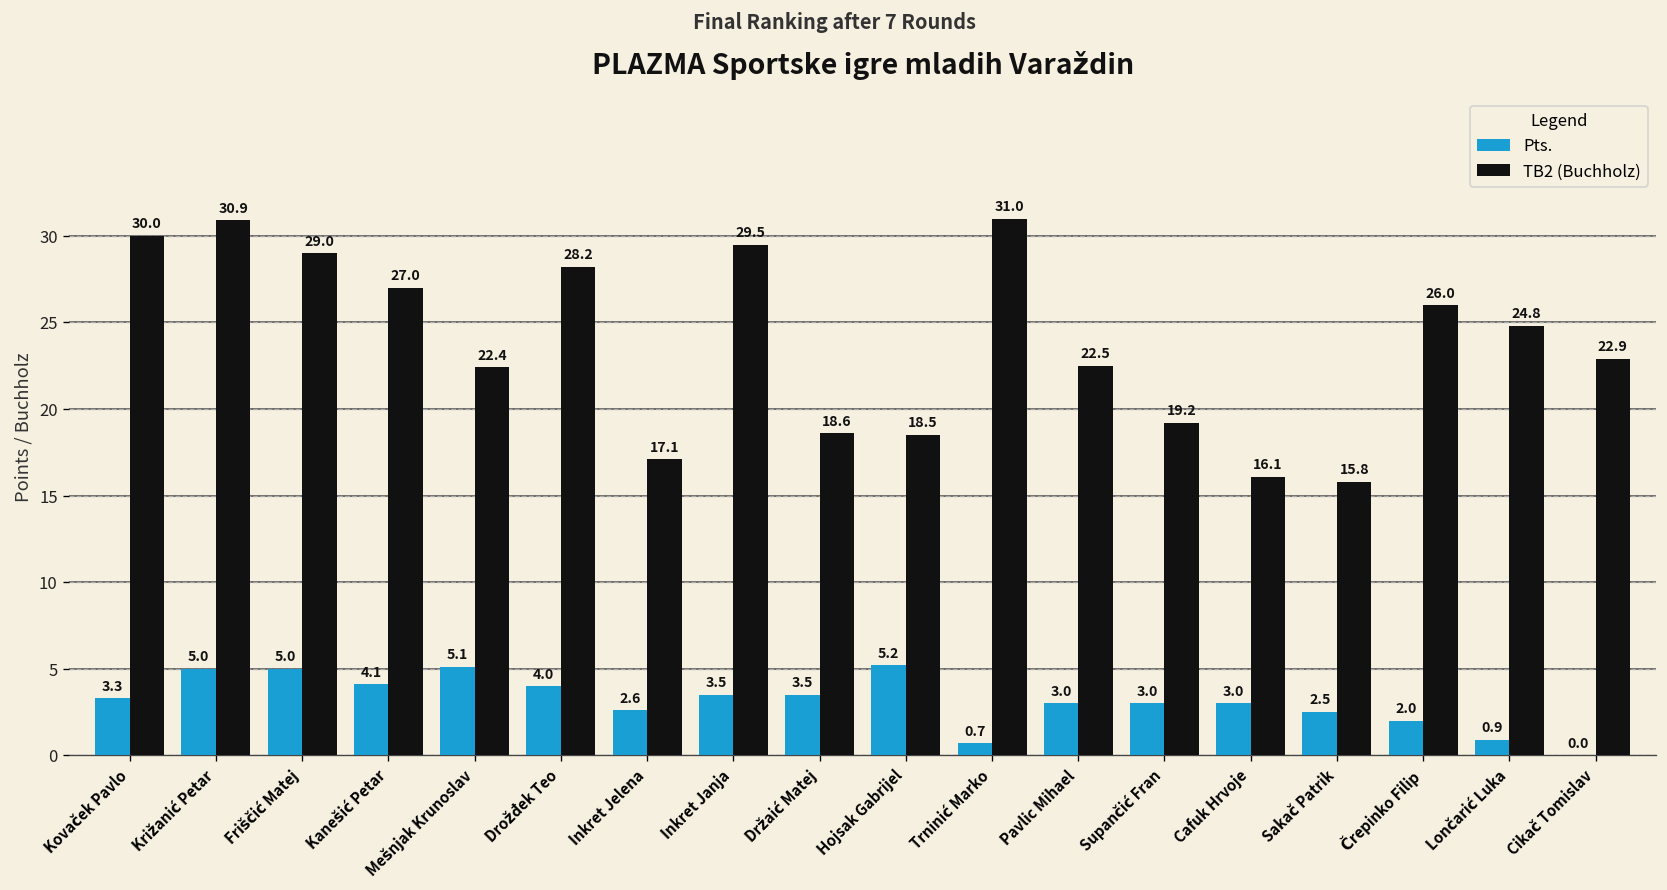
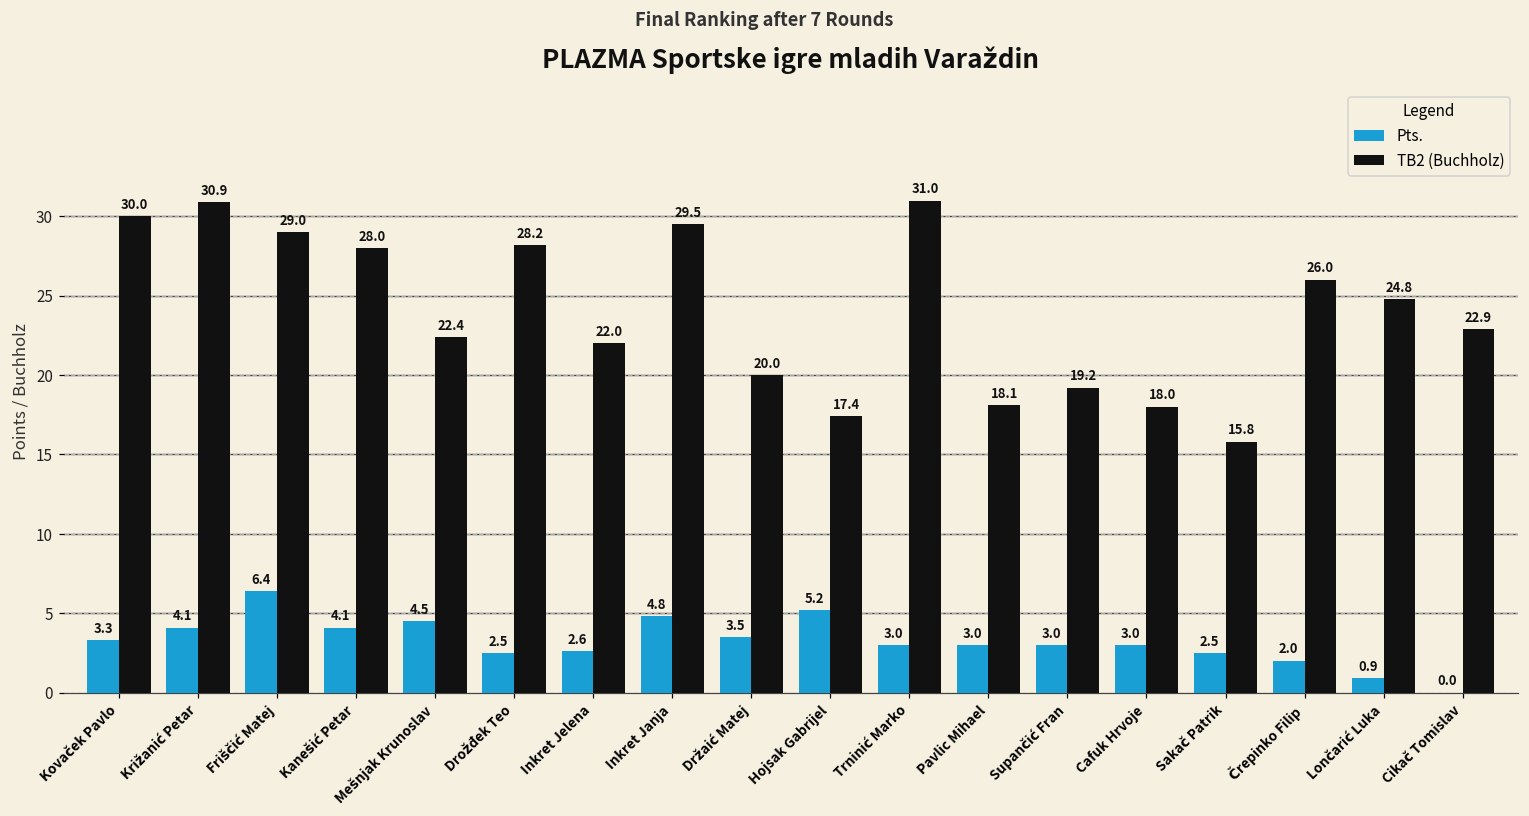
  {
    "Pts.": {
      "Kovaček Pavlo": 3.3,
-     "Križanić Petar": 5.0,
-     "Friščić Matej": 5.0,
+     "Križanić Petar": 4.1,
+     "Friščić Matej": 6.4,
      "Kanešić Petar": 4.1,
-     "Mešnjak Krunoslav": 5.1,
-     "Drožđek Teo": 4.0,
+     "Mešnjak Krunoslav": 4.5,
+     "Drožđek Teo": 2.5,
      "Inkret Jelena": 2.6,
-     "Inkret Janja": 3.5,
+     "Inkret Janja": 4.8,
      "Držaić Matej": 3.5,
      "Hojsak Gabrijel": 5.2,
-     "Trninić Marko": 0.7,
+     "Trninić Marko": 3.0,
      "Pavlic Mihael": 3.0,
      "Supančić Fran": 3.0,
      "Cafuk Hrvoje": 3.0,
      "Sakač Patrik": 2.5,
      "Črepinko Filip": 2.0,
      "Lončarić Luka": 0.9,
      "Cikač Tomislav": 0.0
    },
    "TB2 (Buchholz)": {
      "Kovaček Pavlo": 30.0,
      "Križanić Petar": 30.9,
      "Friščić Matej": 29.0,
-     "Kanešić Petar": 27.0,
+     "Kanešić Petar": 28.0,
      "Mešnjak Krunoslav": 22.4,
      "Drožđek Teo": 28.2,
-     "Inkret Jelena": 17.1,
+     "Inkret Jelena": 22.0,
      "Inkret Janja": 29.5,
-     "Držaić Matej": 18.6,
-     "Hojsak Gabrijel": 18.5,
+     "Držaić Matej": 20.0,
+     "Hojsak Gabrijel": 17.4,
      "Trninić Marko": 31.0,
-     "Pavlic Mihael": 22.5,
+     "Pavlic Mihael": 18.1,
      "Supančić Fran": 19.2,
-     "Cafuk Hrvoje": 16.1,
+     "Cafuk Hrvoje": 18.0,
      "Sakač Patrik": 15.8,
      "Črepinko Filip": 26.0,
      "Lončarić Luka": 24.8,
      "Cikač Tomislav": 22.9
    }
  }
